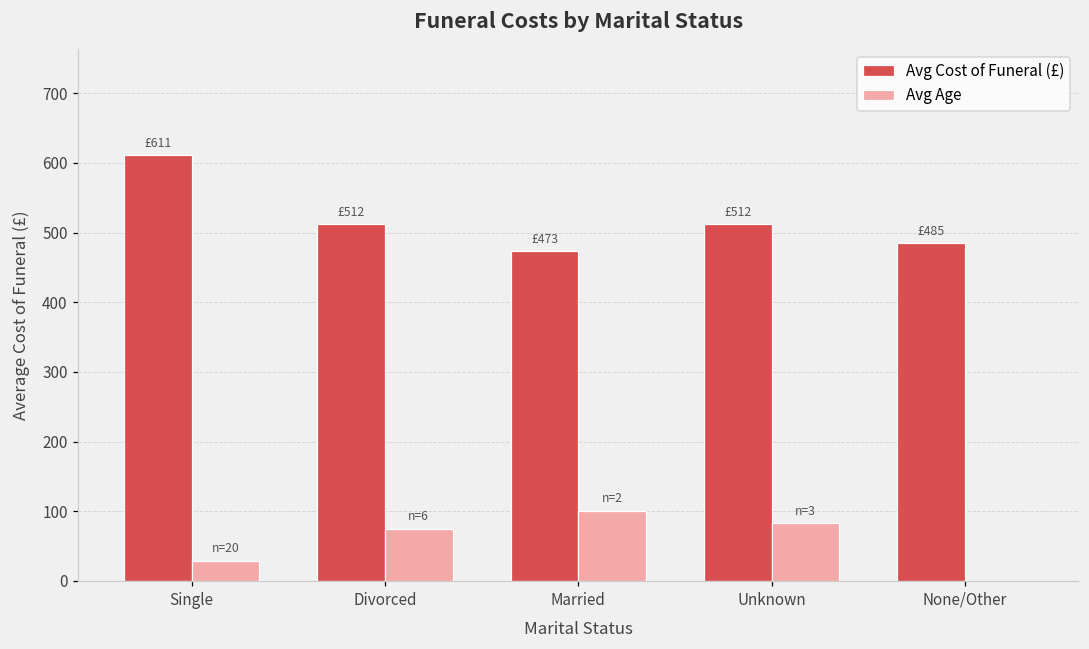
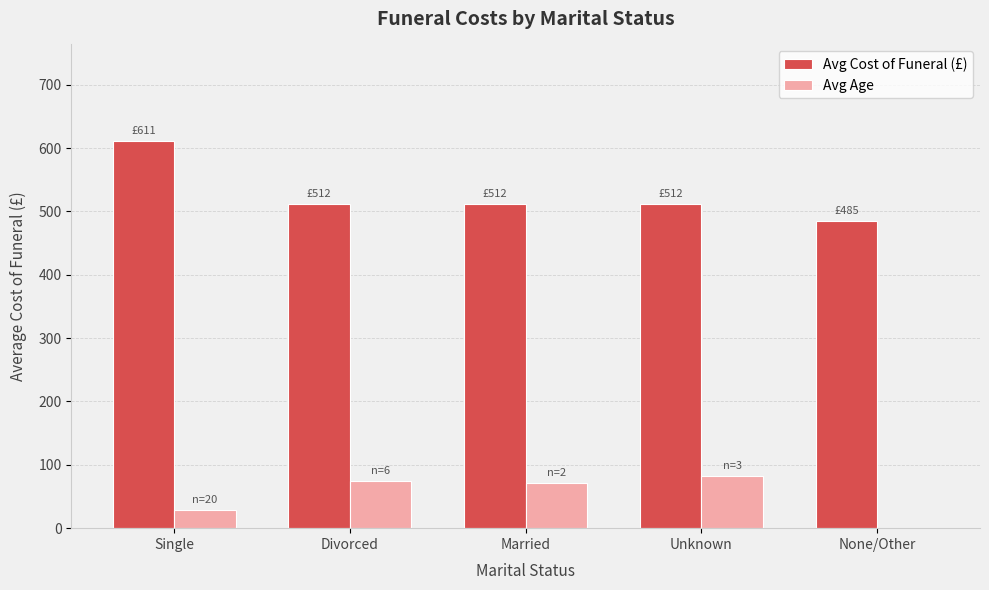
  {
    "Avg Cost of Funeral (£)": {
      "Single": "£611",
      "Divorced": "£512",
-     "Married": "£473",
+     "Married": "£512",
      "Unknown": "£512",
      "None/Other": "£485"
    },
    "Avg Age": {
-     "Married": "100",
+     "Married": "70",
      "None/Other": "0"
    }
  }
